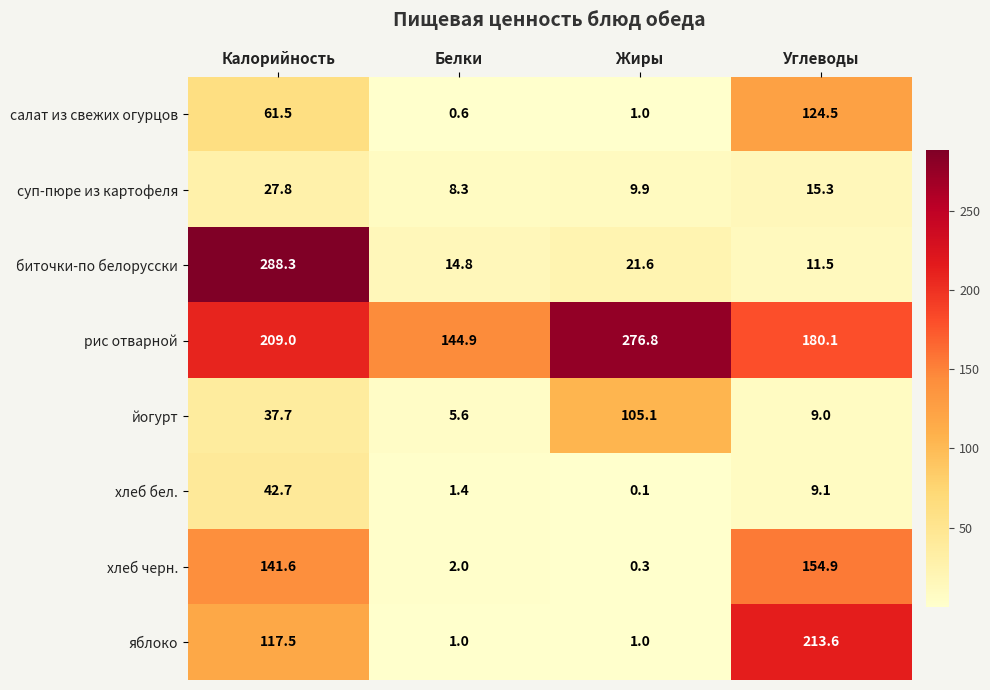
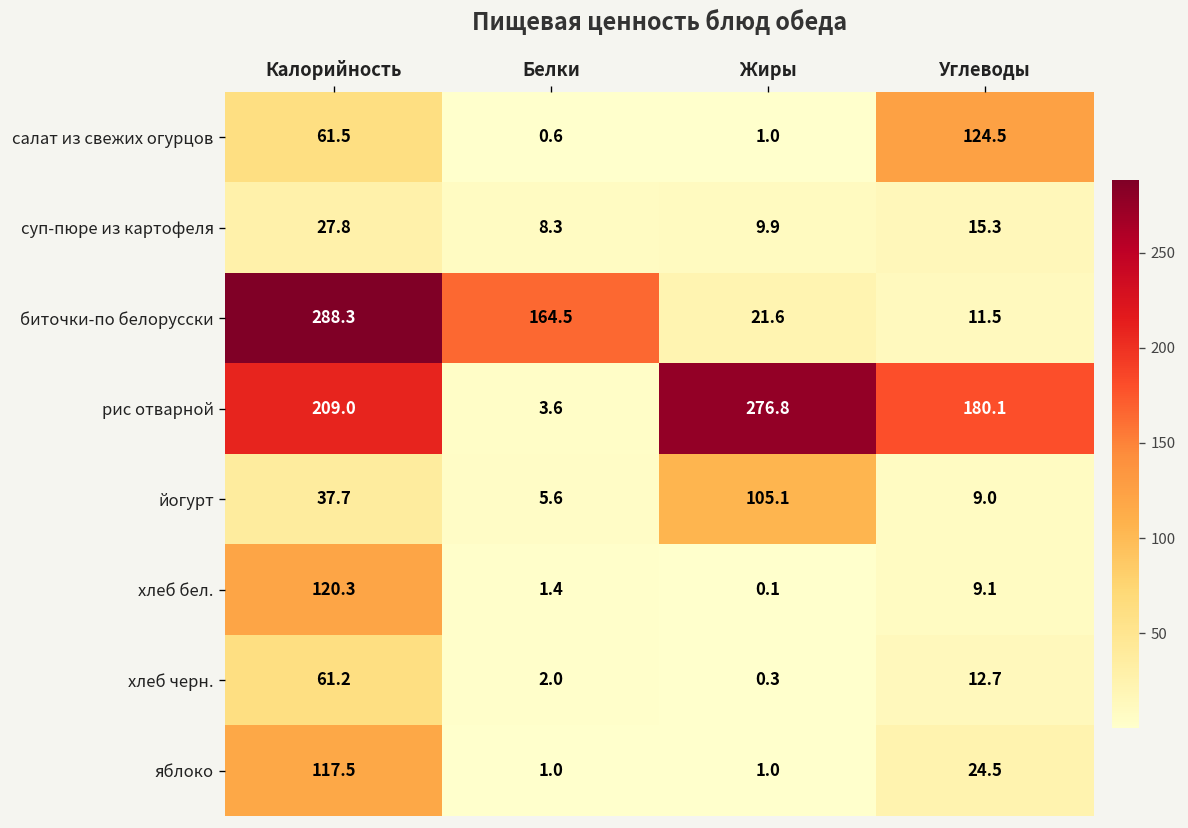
  {
    "салат из свежих огурцов": {
      "Калорийность": 61.5,
      "Белки": 0.6,
      "Жиры": 1.0,
      "Углеводы": 124.5
    },
    "суп-пюре из картофеля": {
      "Калорийность": 27.8,
      "Белки": 8.3,
      "Жиры": 9.9,
      "Углеводы": 15.3
    },
    "биточки-по белорусски": {
      "Калорийность": 288.3,
-     "Белки": 14.8,
+     "Белки": 164.5,
      "Жиры": 21.6,
      "Углеводы": 11.5
    },
    "рис отварной": {
      "Калорийность": 209.0,
-     "Белки": 144.9,
+     "Белки": 3.6,
      "Жиры": 276.8,
      "Углеводы": 180.1
    },
    "йогурт": {
      "Калорийность": 37.7,
      "Белки": 5.6,
      "Жиры": 105.1,
      "Углеводы": 9.0
    },
    "хлеб бел.": {
-     "Калорийность": 42.7,
+     "Калорийность": 120.3,
      "Белки": 1.4,
      "Жиры": 0.1,
      "Углеводы": 9.1
    },
    "хлеб черн.": {
-     "Калорийность": 141.6,
+     "Калорийность": 61.2,
      "Белки": 2.0,
      "Жиры": 0.3,
-     "Углеводы": 154.9
+     "Углеводы": 12.7
    },
    "яблоко": {
      "Калорийность": 117.5,
      "Белки": 1.0,
      "Жиры": 1.0,
-     "Углеводы": 213.6
+     "Углеводы": 24.5
    }
  }
